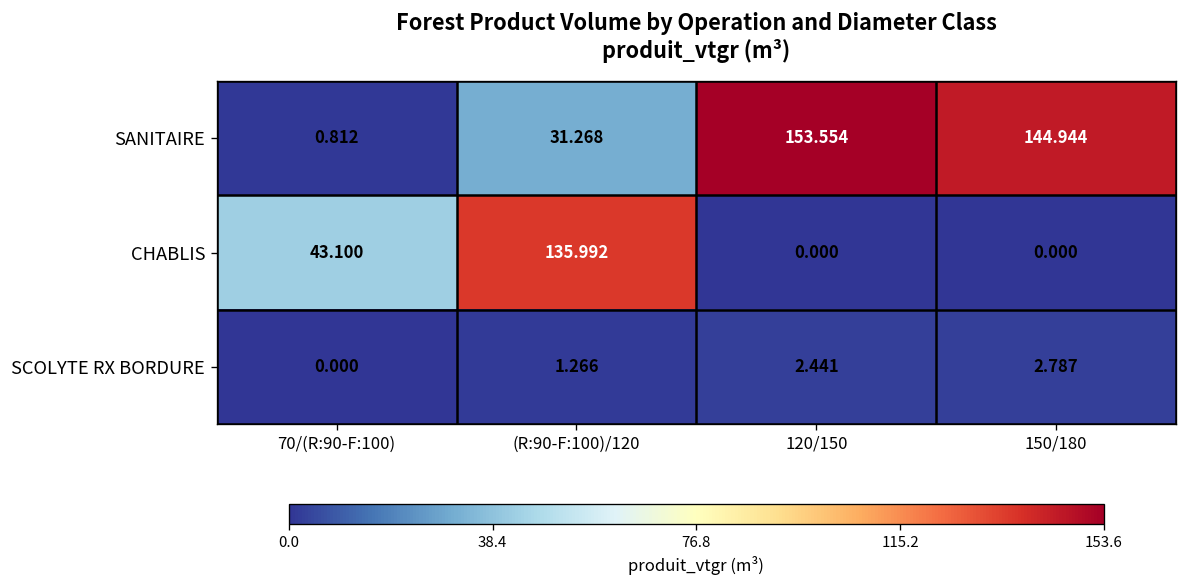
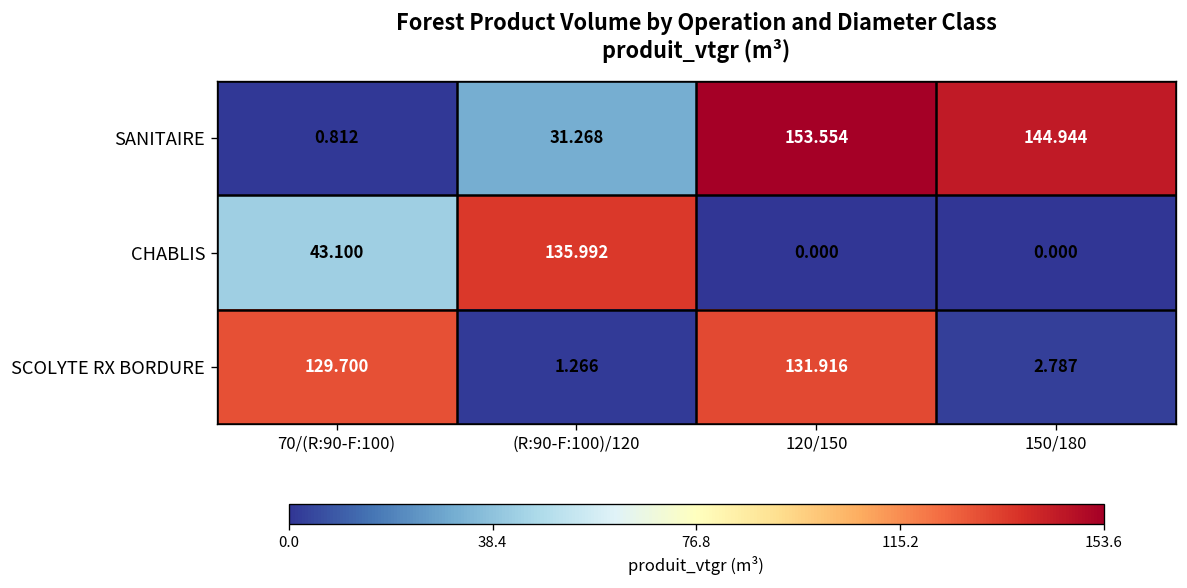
  {
    "SANITAIRE": {
      "70/(R:90-F:100)": 0.812,
      "(R:90-F:100)/120": 31.268,
      "120/150": 153.554,
      "150/180": 144.944
    },
    "CHABLIS": {
      "70/(R:90-F:100)": 43.100,
      "(R:90-F:100)/120": 135.992,
      "120/150": 0.000,
      "150/180": 0.000
    },
    "SCOLYTE RX BORDURE": {
-     "70/(R:90-F:100)": 0.000,
+     "70/(R:90-F:100)": 129.700,
      "(R:90-F:100)/120": 1.266,
-     "120/150": 2.441,
+     "120/150": 131.916,
      "150/180": 2.787
    }
  }
